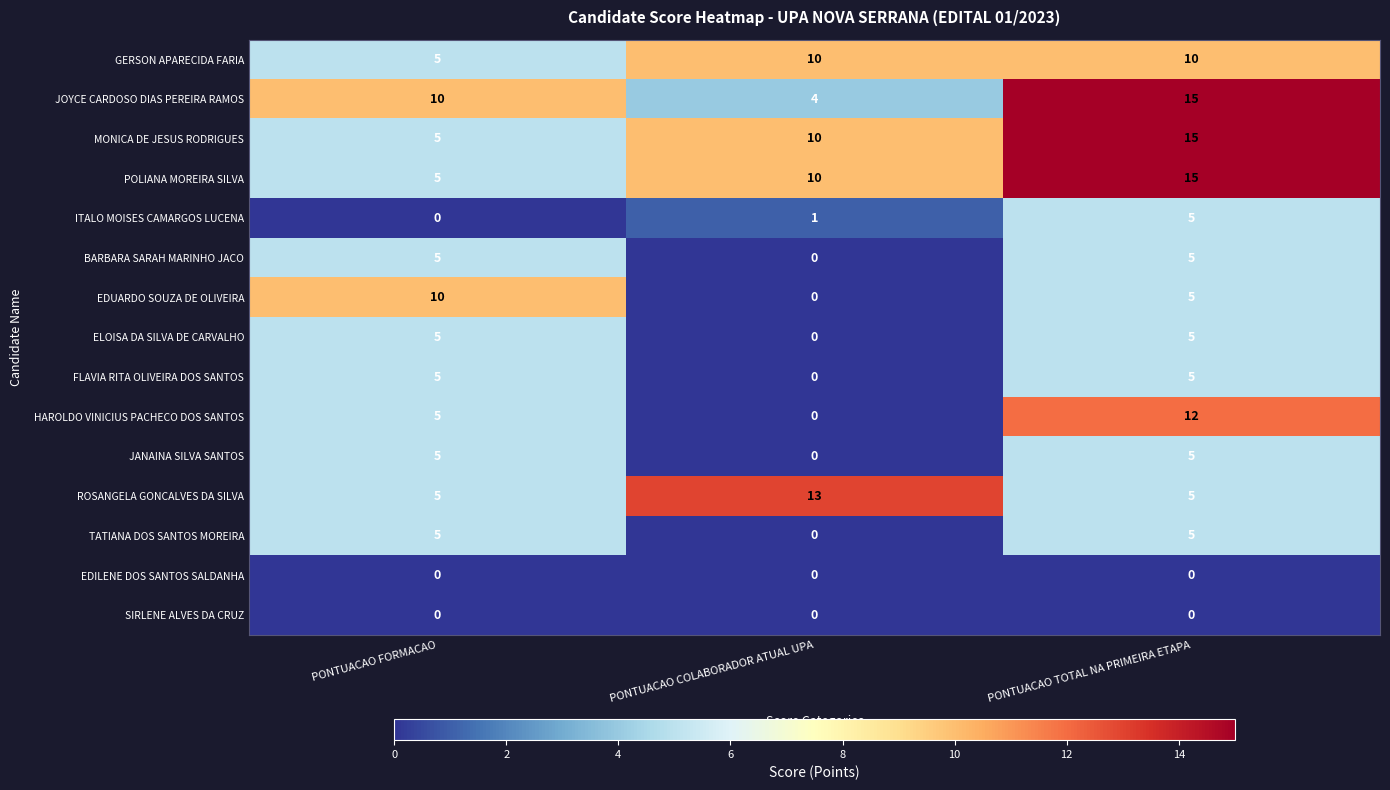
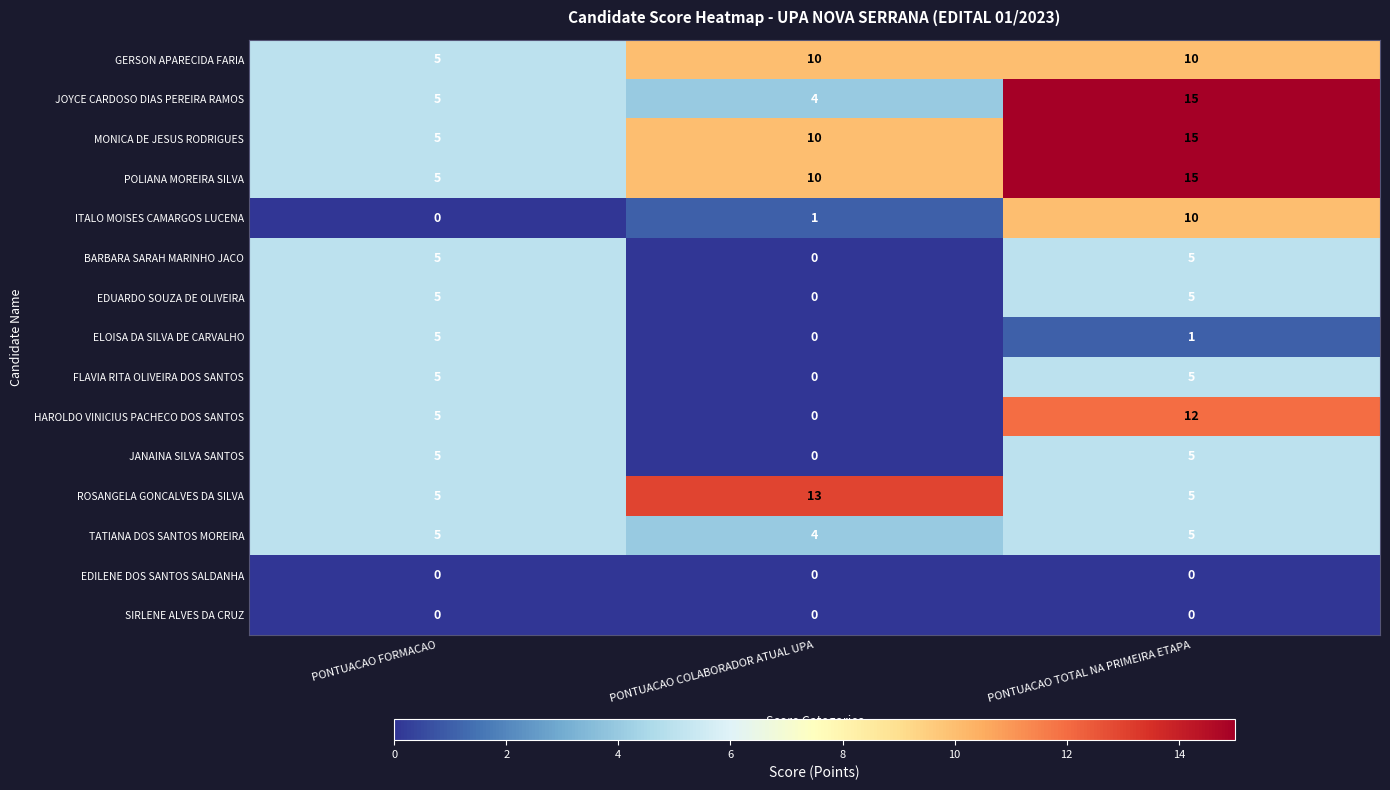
  {
    "GERSON APARECIDA FARIA": {
      "PONTUACAO FORMACAO": 5,
      "PONTUACAO COLABORADOR ATUAL UPA": 10,
      "PONTUACAO TOTAL NA PRIMEIRA ETAPA": 10
    },
    "JOYCE CARDOSO DIAS PEREIRA RAMOS": {
-     "PONTUACAO FORMACAO": 10,
+     "PONTUACAO FORMACAO": 5,
      "PONTUACAO COLABORADOR ATUAL UPA": 4,
      "PONTUACAO TOTAL NA PRIMEIRA ETAPA": 15
    },
    "MONICA DE JESUS RODRIGUES": {
      "PONTUACAO FORMACAO": 5,
      "PONTUACAO COLABORADOR ATUAL UPA": 10,
      "PONTUACAO TOTAL NA PRIMEIRA ETAPA": 15
    },
    "POLIANA MOREIRA SILVA": {
      "PONTUACAO FORMACAO": 5,
      "PONTUACAO COLABORADOR ATUAL UPA": 10,
      "PONTUACAO TOTAL NA PRIMEIRA ETAPA": 15
    },
    "ITALO MOISES CAMARGOS LUCENA": {
      "PONTUACAO FORMACAO": 0,
      "PONTUACAO COLABORADOR ATUAL UPA": 1,
-     "PONTUACAO TOTAL NA PRIMEIRA ETAPA": 5
+     "PONTUACAO TOTAL NA PRIMEIRA ETAPA": 10
    },
    "BARBARA SARAH MARINHO JACO": {
      "PONTUACAO FORMACAO": 5,
      "PONTUACAO COLABORADOR ATUAL UPA": 0,
      "PONTUACAO TOTAL NA PRIMEIRA ETAPA": 5
    },
    "EDUARDO SOUZA DE OLIVEIRA": {
-     "PONTUACAO FORMACAO": 10,
+     "PONTUACAO FORMACAO": 5,
      "PONTUACAO COLABORADOR ATUAL UPA": 0,
      "PONTUACAO TOTAL NA PRIMEIRA ETAPA": 5
    },
    "ELOISA DA SILVA DE CARVALHO": {
      "PONTUACAO FORMACAO": 5,
      "PONTUACAO COLABORADOR ATUAL UPA": 0,
-     "PONTUACAO TOTAL NA PRIMEIRA ETAPA": 5
+     "PONTUACAO TOTAL NA PRIMEIRA ETAPA": 1
    },
    "FLAVIA RITA OLIVEIRA DOS SANTOS": {
      "PONTUACAO FORMACAO": 5,
      "PONTUACAO COLABORADOR ATUAL UPA": 0,
      "PONTUACAO TOTAL NA PRIMEIRA ETAPA": 5
    },
    "HAROLDO VINICIUS PACHECO DOS SANTOS": {
      "PONTUACAO FORMACAO": 5,
      "PONTUACAO COLABORADOR ATUAL UPA": 0,
      "PONTUACAO TOTAL NA PRIMEIRA ETAPA": 12
    },
    "JANAINA SILVA SANTOS": {
      "PONTUACAO FORMACAO": 5,
      "PONTUACAO COLABORADOR ATUAL UPA": 0,
      "PONTUACAO TOTAL NA PRIMEIRA ETAPA": 5
    },
    "ROSANGELA GONCALVES DA SILVA": {
      "PONTUACAO FORMACAO": 5,
      "PONTUACAO COLABORADOR ATUAL UPA": 13,
      "PONTUACAO TOTAL NA PRIMEIRA ETAPA": 5
    },
    "TATIANA DOS SANTOS MOREIRA": {
      "PONTUACAO FORMACAO": 5,
-     "PONTUACAO COLABORADOR ATUAL UPA": 0,
+     "PONTUACAO COLABORADOR ATUAL UPA": 4,
      "PONTUACAO TOTAL NA PRIMEIRA ETAPA": 5
    },
    "EDILENE DOS SANTOS SALDANHA": {
      "PONTUACAO FORMACAO": 0,
      "PONTUACAO COLABORADOR ATUAL UPA": 0,
      "PONTUACAO TOTAL NA PRIMEIRA ETAPA": 0
    },
    "SIRLENE ALVES DA CRUZ": {
      "PONTUACAO FORMACAO": 0,
      "PONTUACAO COLABORADOR ATUAL UPA": 0,
      "PONTUACAO TOTAL NA PRIMEIRA ETAPA": 0
    }
  }
